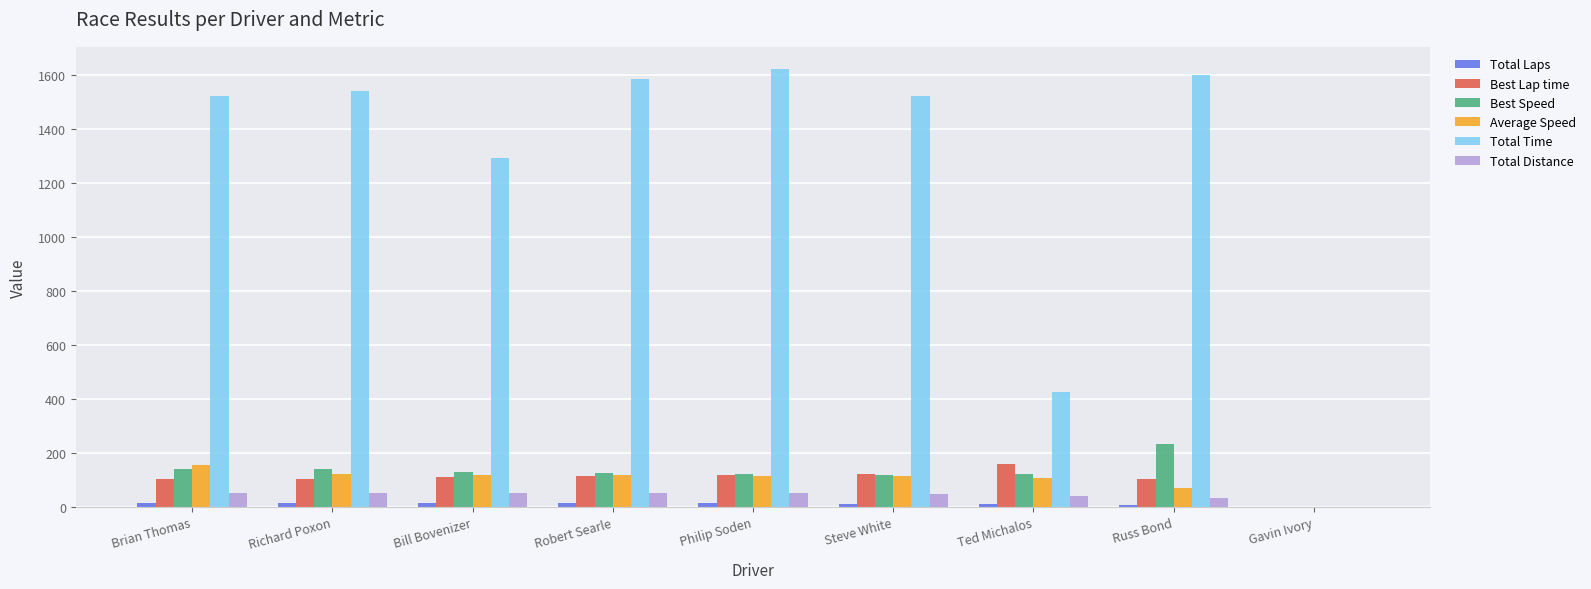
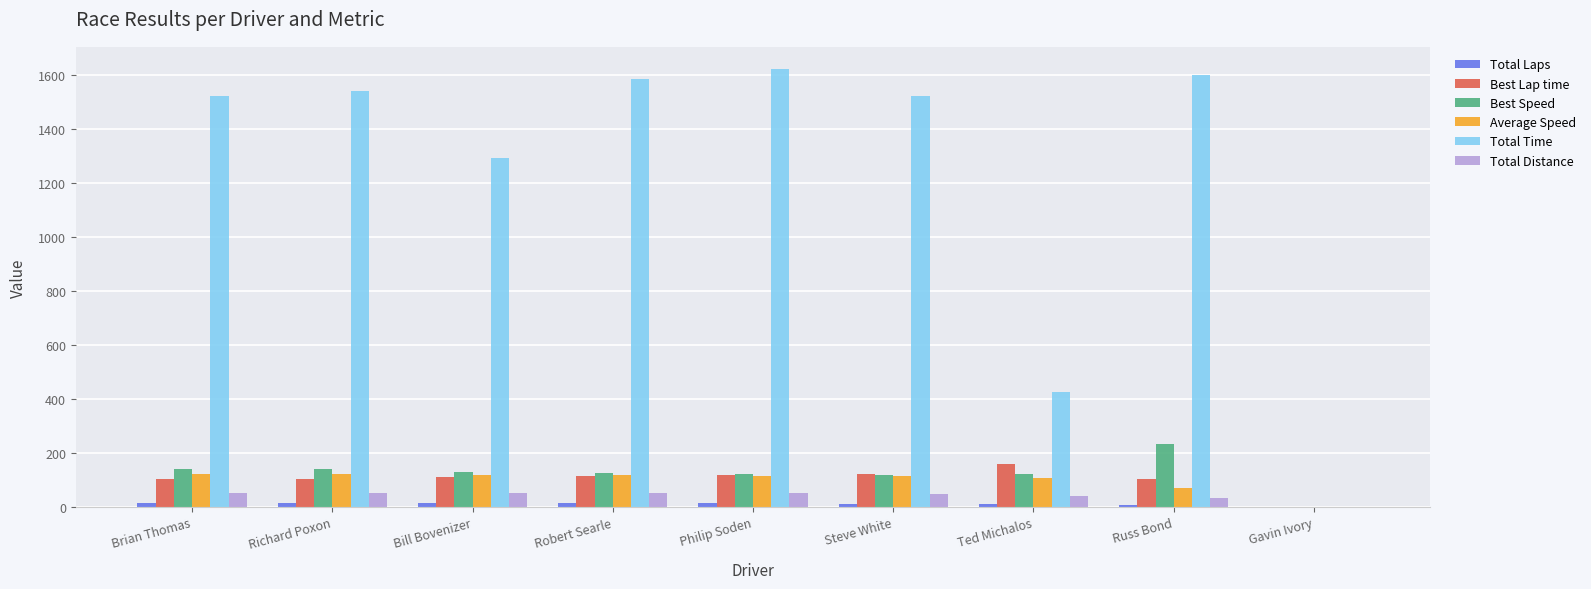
  {
    "Total Laps": {
      "Brian Thomas": 10,
      "Richard Poxon": 10,
      "Bill Bovenizer": 10,
      "Robert Searle": 10,
      "Philip Soden": 10,
      "Steve White": 10,
      "Ted Michalos": 10,
      "Gavin Ivory": 0
    },
    "Best Lap time": {
      "Brian Thomas": 100,
      "Richard Poxon": 100,
      "Bill Bovenizer": 110,
      "Robert Searle": 110,
      "Philip Soden": 120,
      "Steve White": 120,
      "Ted Michalos": 160,
      "Russ Bond": 100,
      "Gavin Ivory": 0
    },
    "Best Speed": {
      "Brian Thomas": 140,
      "Richard Poxon": 140,
      "Bill Bovenizer": 130,
      "Robert Searle": 120,
      "Philip Soden": 120,
      "Steve White": 120,
      "Ted Michalos": 120,
      "Russ Bond": 230,
      "Gavin Ivory": 0
    },
    "Average Speed": {
-     "Brian Thomas": 160,
+     "Brian Thomas": 120,
      "Richard Poxon": 120,
      "Bill Bovenizer": 120,
      "Robert Searle": 120,
      "Philip Soden": 110,
      "Steve White": 110,
      "Ted Michalos": 110,
      "Russ Bond": 70,
      "Gavin Ivory": 0
    },
    "Total Time": {
      "Brian Thomas": 1520,
      "Richard Poxon": 1540,
      "Bill Bovenizer": 1290,
      "Robert Searle": 1580,
      "Philip Soden": 1620,
      "Steve White": 1520,
      "Ted Michalos": 430,
      "Russ Bond": 1600,
      "Gavin Ivory": 0
    },
    "Total Distance": {
      "Brian Thomas": 50,
      "Richard Poxon": 50,
      "Bill Bovenizer": 50,
      "Robert Searle": 50,
      "Philip Soden": 50,
      "Steve White": 50,
      "Ted Michalos": 40,
      "Russ Bond": 30,
      "Gavin Ivory": 0
    }
  }
